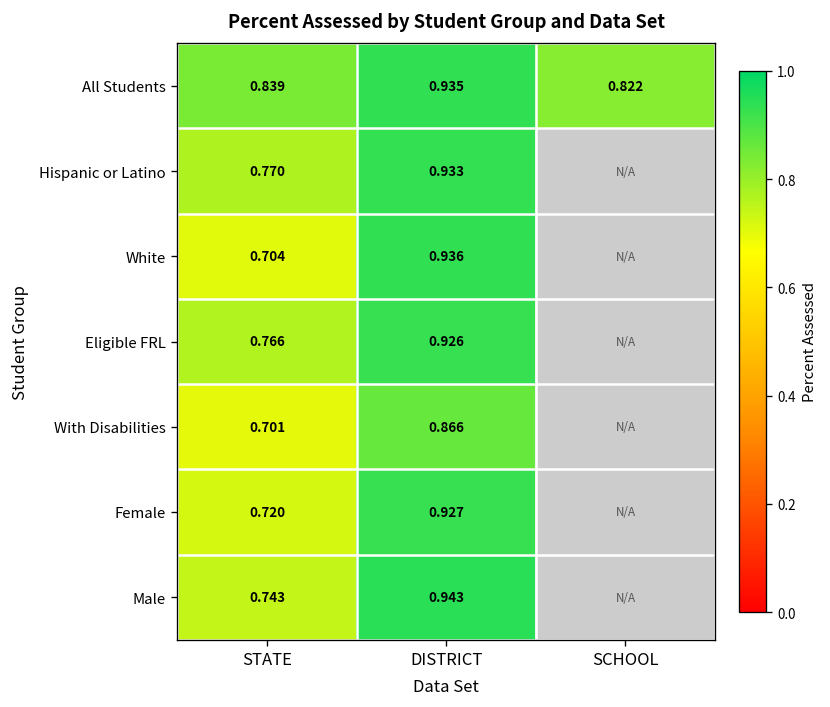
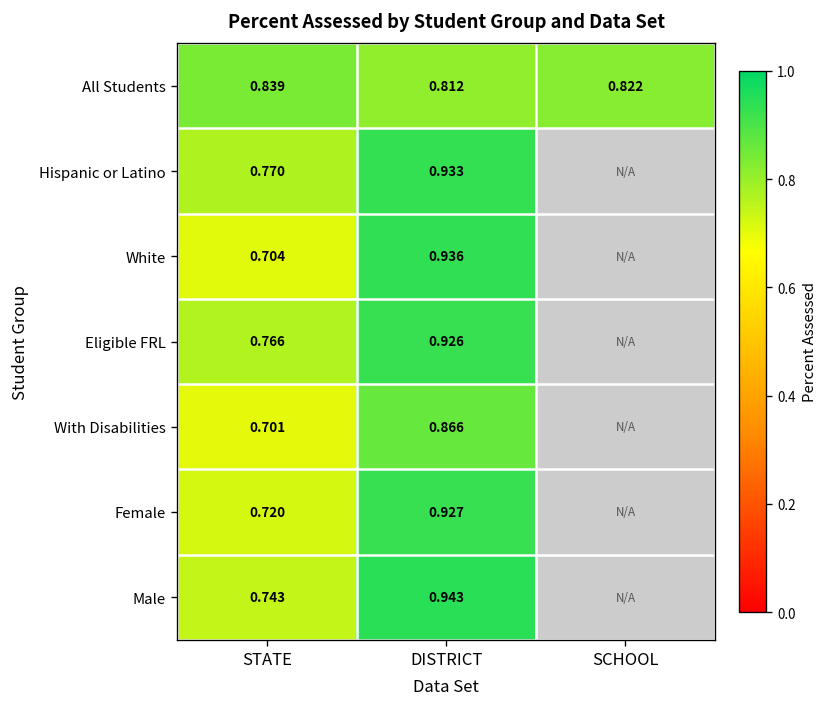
  {
    "All Students": {
      "STATE": 0.839,
-     "DISTRICT": 0.935,
+     "DISTRICT": 0.812,
      "SCHOOL": 0.822
    },
    "Hispanic or Latino": {
      "STATE": 0.770,
      "DISTRICT": 0.933
    },
    "White": {
      "STATE": 0.704,
      "DISTRICT": 0.936
    },
    "Eligible FRL": {
      "STATE": 0.766,
      "DISTRICT": 0.926
    },
    "With Disabilities": {
      "STATE": 0.701,
      "DISTRICT": 0.866
    },
    "Female": {
      "STATE": 0.720,
      "DISTRICT": 0.927
    },
    "Male": {
      "STATE": 0.743,
      "DISTRICT": 0.943
    }
  }
